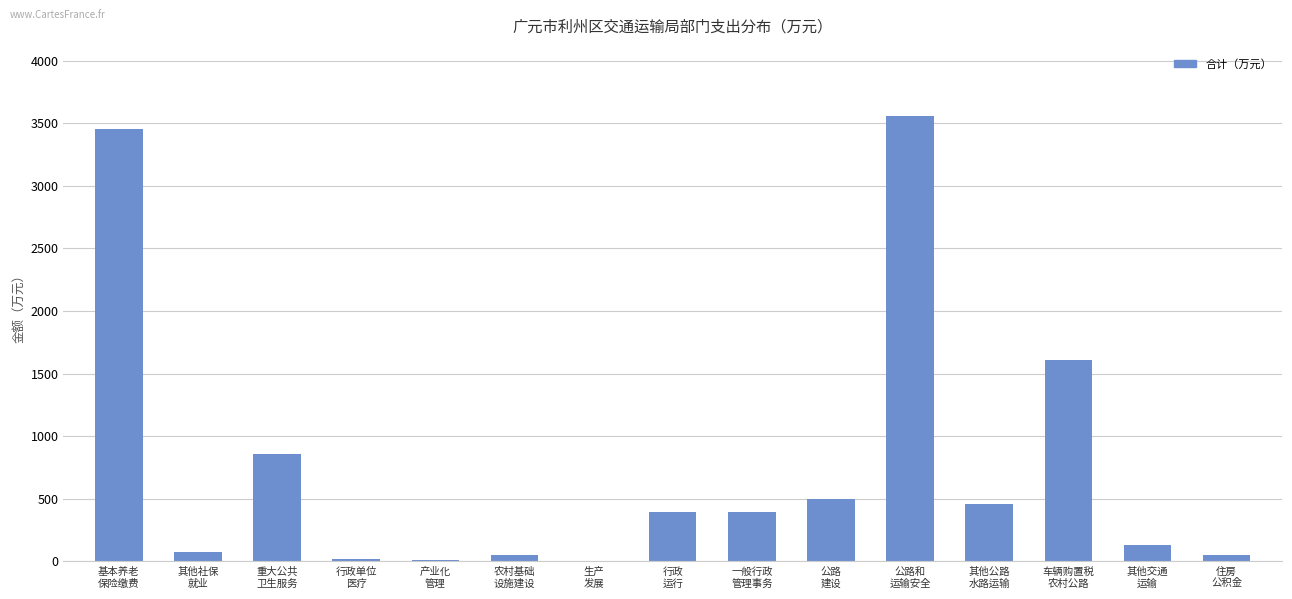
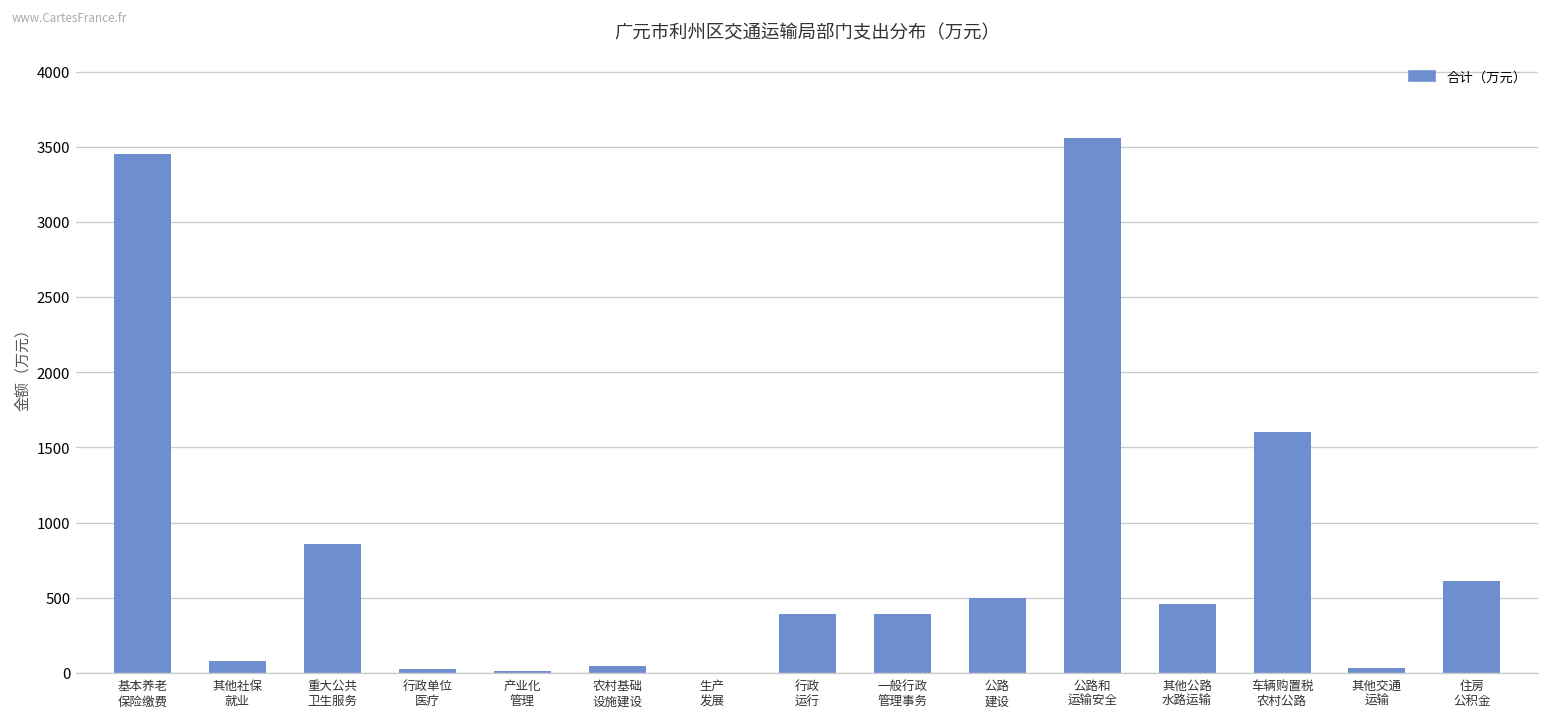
  {
    "基本养老 保险缴费": 3450,
    "其他社保 就业": 80,
    "重大公共 卫生服务": 860,
    "行政单位 医疗": 20,
    "农村基础 设施建设": 50,
    "行政 运行": 390,
    "一般行政 管理事务": 390,
    "公路 建设": 500,
    "公路和 运输安全": 3560,
    "其他公路 水路运输": 460,
    "车辆购置税 农村公路": 1600,
-   "其他交通 运输": 130,
-   "住房 公积金": 50
+   "其他交通 运输": 30,
+   "住房 公积金": 610
  }
